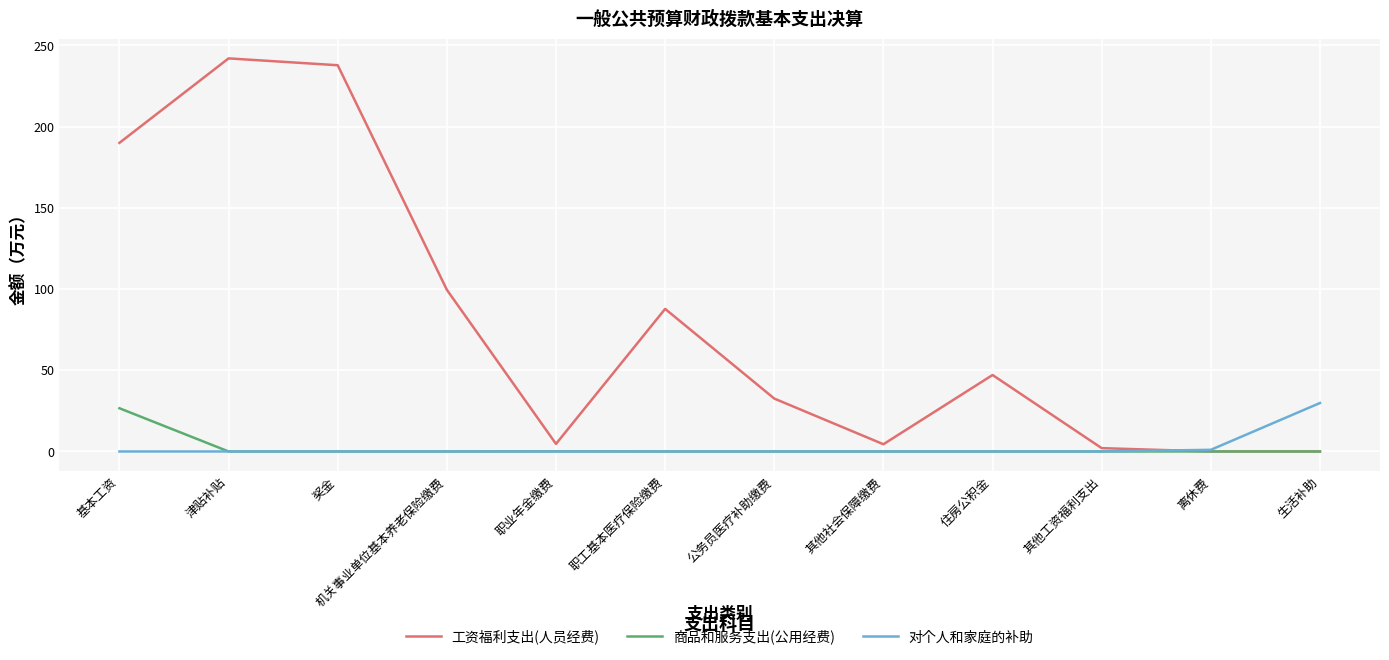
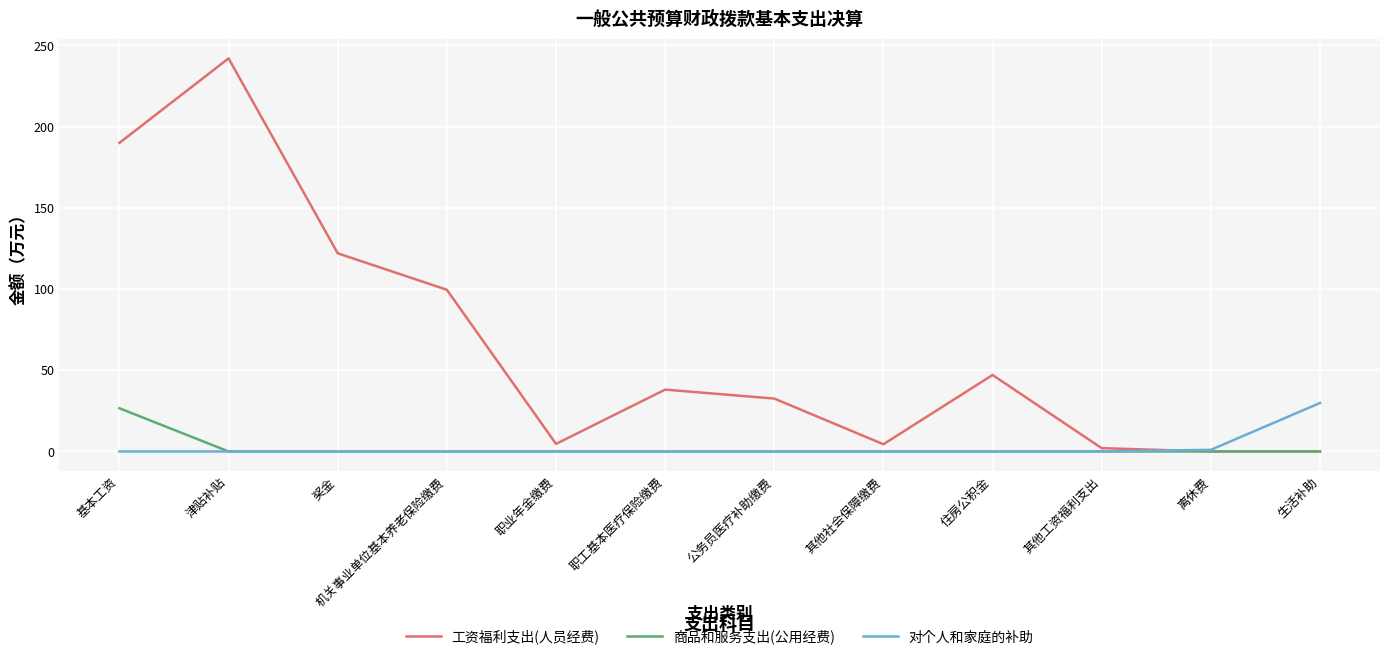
  {
    "工资福利支出(人员经费)": {
      "基本工资": 190,
      "津贴补贴": 242,
-     "奖金": 238,
+     "奖金": 122,
      "机关事业单位基本养老保险缴费": 100,
      "职业年金缴费": 5,
-     "职工基本医疗保险缴费": 88,
+     "职工基本医疗保险缴费": 38,
      "公务员医疗补助缴费": 33,
      "其他社会保障缴费": 4,
      "住房公积金": 47,
      "其他工资福利支出": 2
    },
    "商品和服务支出(公用经费)": {
      "基本工资": 27
    },
    "对个人和家庭的补助": {
      "基本工资": 0,
      "生活补助": 30
    }
  }
